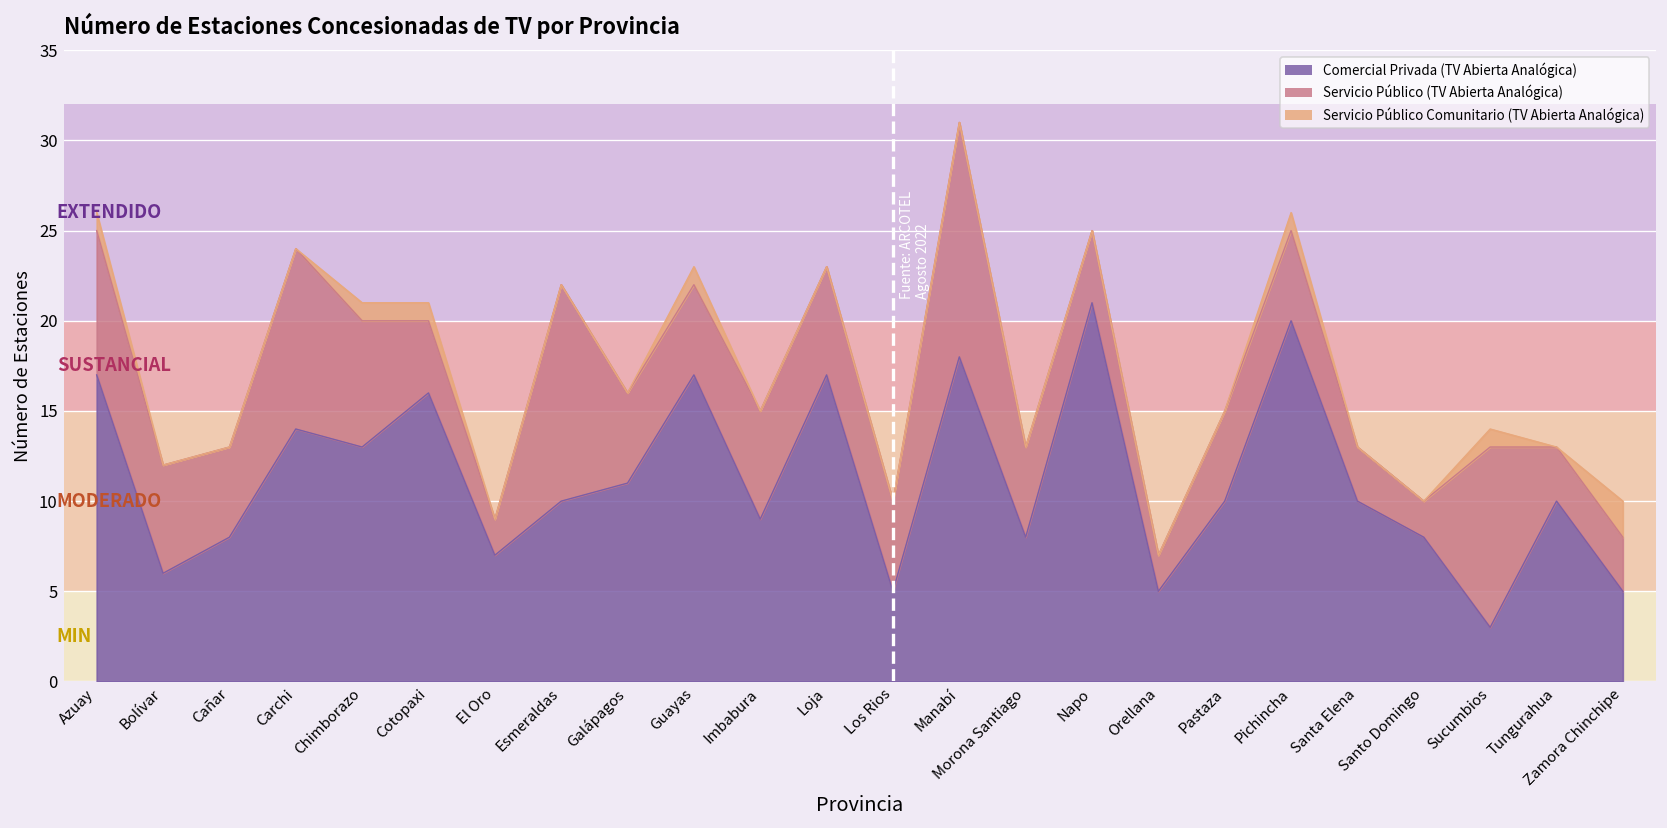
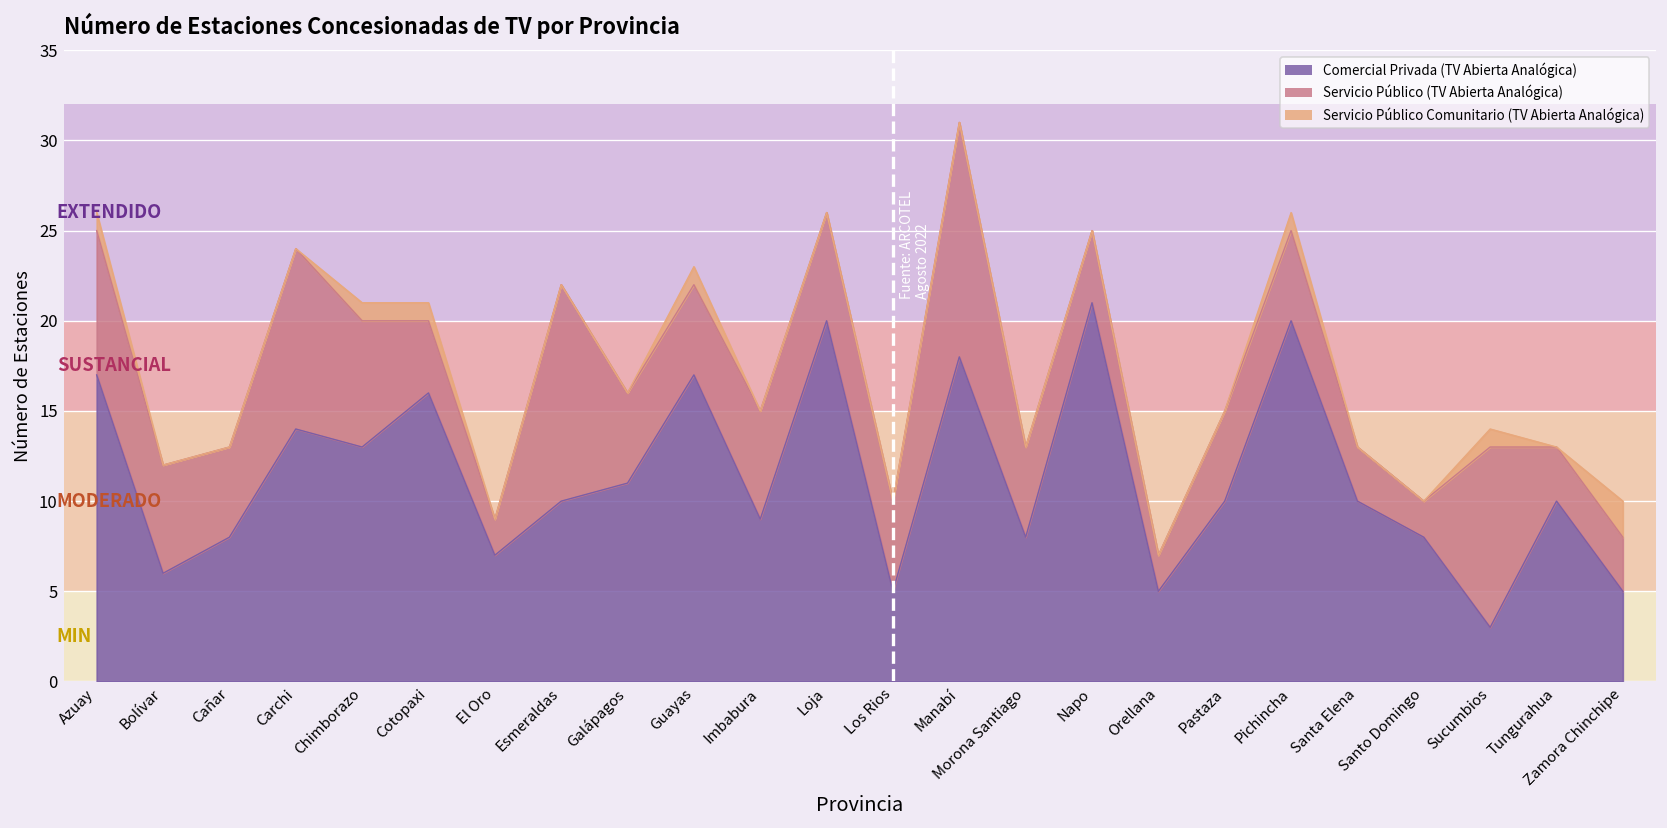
  {
    "Comercial Privada (TV Abierta Analógica)": {
      "Azuay": 17,
      "Bolívar": 6,
      "Cañar": 8,
      "Carchi": 14,
      "Chimborazo": 13,
      "Cotopaxi": 16,
      "El Oro": 7,
      "Esmeraldas": 10,
      "Galápagos": 11,
      "Guayas": 17,
      "Imbabura": 9,
-     "Loja": 17,
+     "Loja": 20,
      "Los Rios": 5,
      "Manabí": 18,
      "Morona Santiago": 8,
      "Napo": 21,
      "Orellana": 5,
      "Pastaza": 10,
      "Pichincha": 20,
      "Santa Elena": 10,
      "Santo Domingo": 8,
      "Sucumbios": 3,
      "Tungurahua": 10,
      "Zamora Chinchipe": 5
    }
  }
